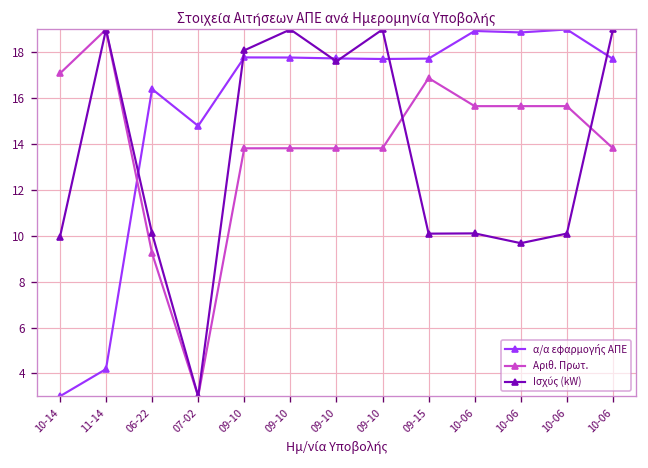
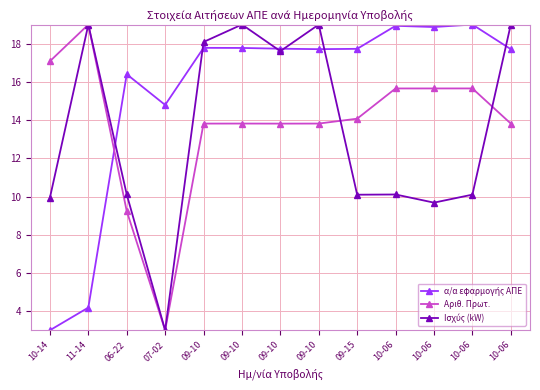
  {
    "α/α εφαρμογής ΑΠΕ": {
      "10-14": 3.0,
      "11-14": 4.2,
      "06-22": 16.4,
      "07-02": 14.8,
      "09-15": 17.7
    },
    "Αριθ. Πρωτ.": {
      "10-14": 17.1,
      "06-22": 9.2,
-     "09-15": 16.9
+     "09-15": 14.1
    },
    "Ισχύς (kW)": {
      "10-14": 9.9,
      "06-22": 10.1,
      "09-15": 10.1
    }
  }
